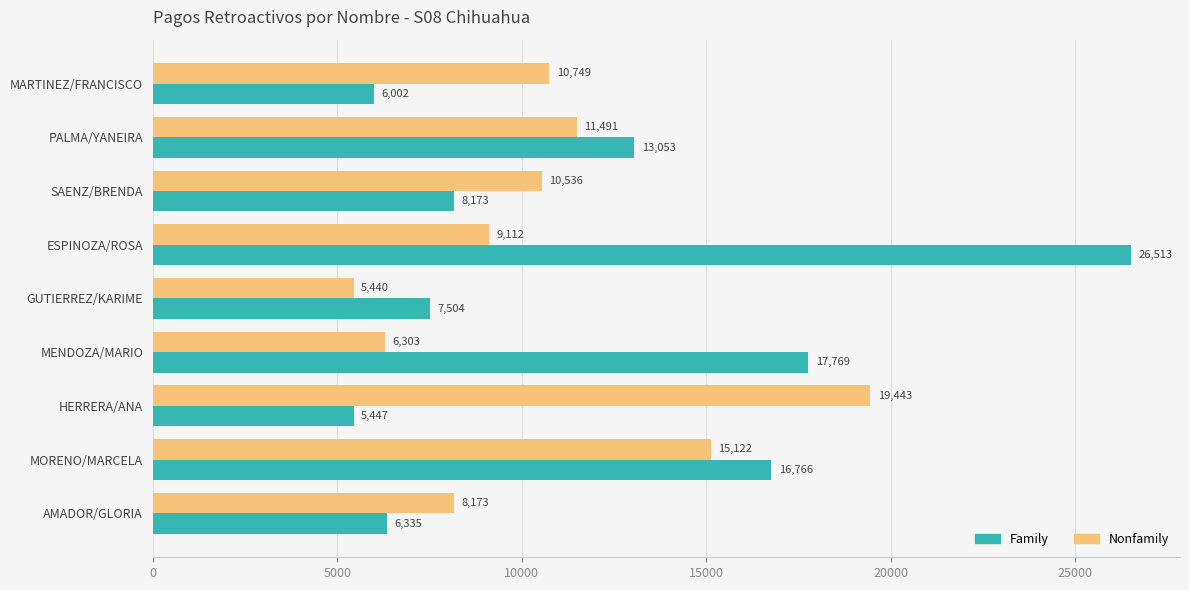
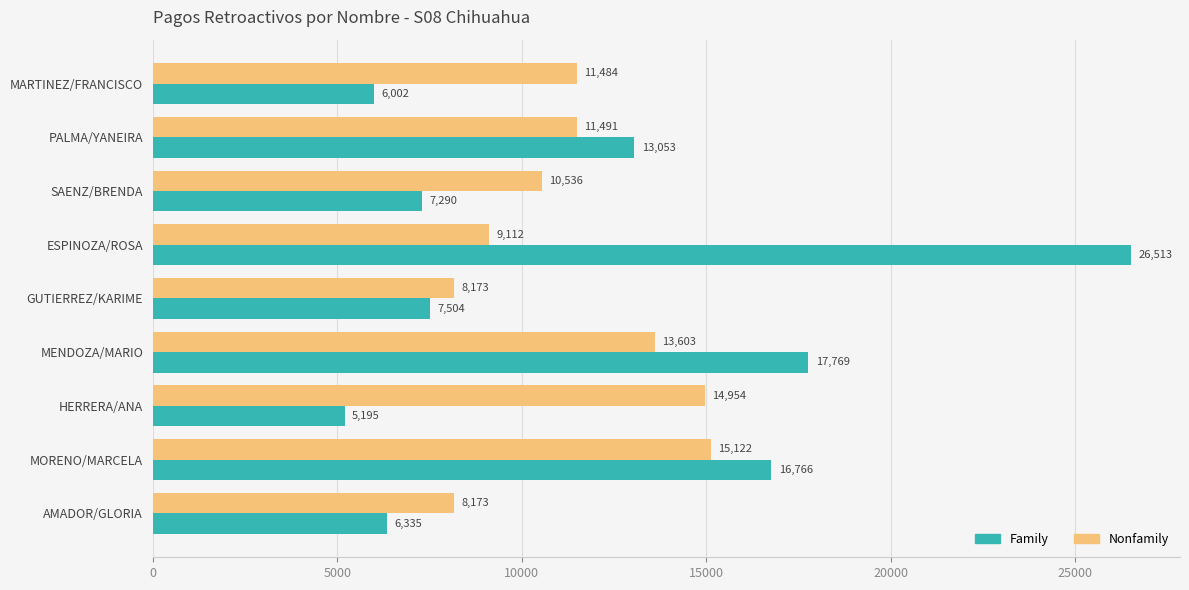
  {
    "Family": {
      "MARTINEZ/FRANCISCO": "6,002",
      "PALMA/YANEIRA": "13,053",
-     "SAENZ/BRENDA": "8,173",
+     "SAENZ/BRENDA": "7,290",
      "ESPINOZA/ROSA": "26,513",
      "GUTIERREZ/KARIME": "7,504",
      "MENDOZA/MARIO": "17,769",
-     "HERRERA/ANA": "5,447",
+     "HERRERA/ANA": "5,195",
      "MORENO/MARCELA": "16,766",
      "AMADOR/GLORIA": "6,335"
    },
    "Nonfamily": {
-     "MARTINEZ/FRANCISCO": "10,749",
+     "MARTINEZ/FRANCISCO": "11,484",
      "PALMA/YANEIRA": "11,491",
      "SAENZ/BRENDA": "10,536",
      "ESPINOZA/ROSA": "9,112",
-     "GUTIERREZ/KARIME": "5,440",
-     "MENDOZA/MARIO": "6,303",
-     "HERRERA/ANA": "19,443",
+     "GUTIERREZ/KARIME": "8,173",
+     "MENDOZA/MARIO": "13,603",
+     "HERRERA/ANA": "14,954",
      "MORENO/MARCELA": "15,122",
      "AMADOR/GLORIA": "8,173"
    }
  }
